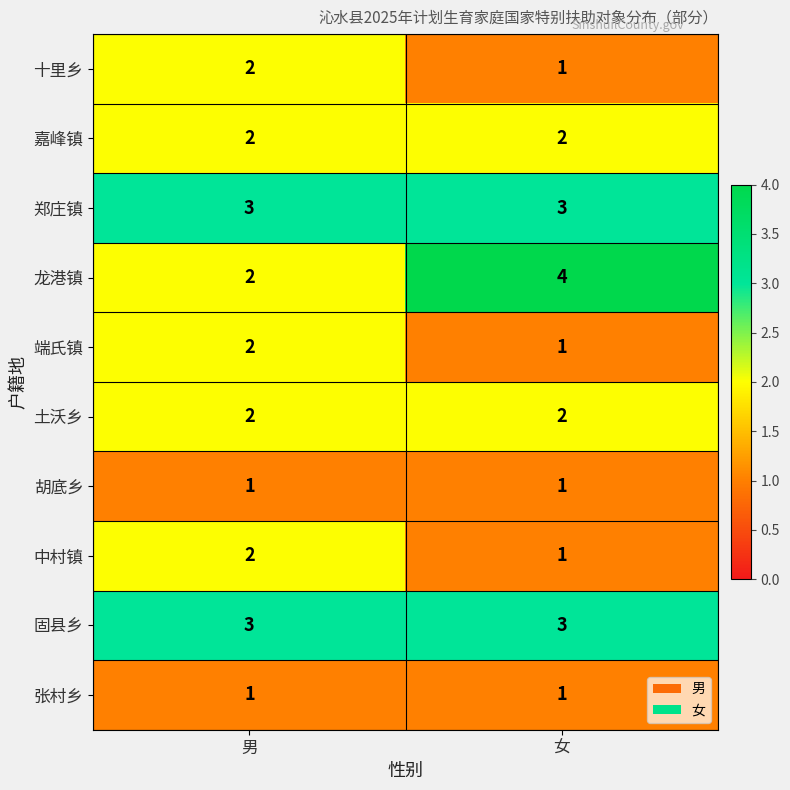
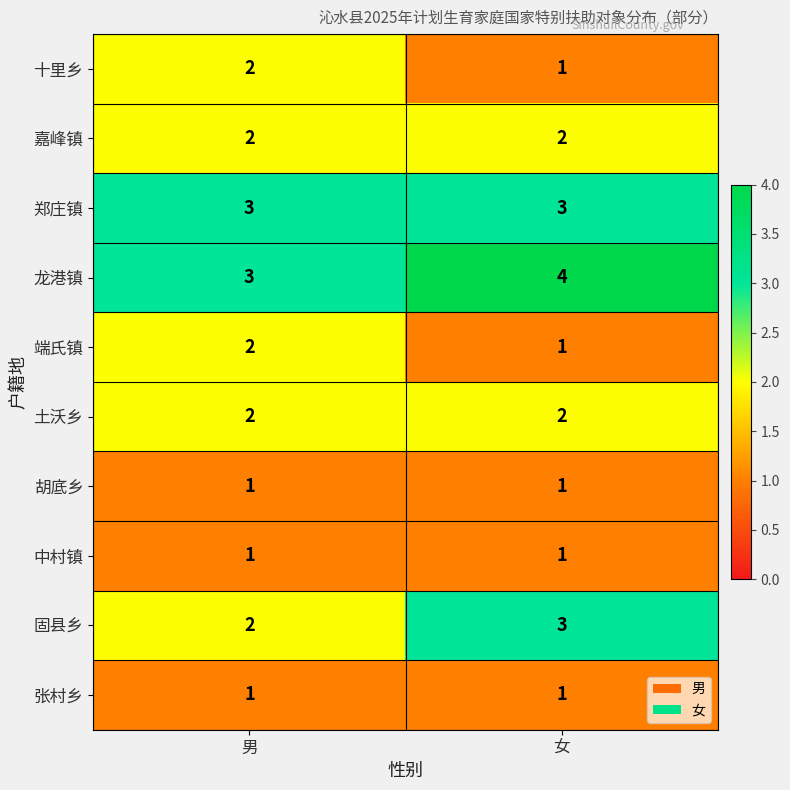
  {
    "十里乡": {
      "男": 2,
      "女": 1
    },
    "嘉峰镇": {
      "男": 2,
      "女": 2
    },
    "郑庄镇": {
      "男": 3,
      "女": 3
    },
    "龙港镇": {
-     "男": 2,
+     "男": 3,
      "女": 4
    },
    "端氏镇": {
      "男": 2,
      "女": 1
    },
    "土沃乡": {
      "男": 2,
      "女": 2
    },
    "胡底乡": {
      "男": 1,
      "女": 1
    },
    "中村镇": {
-     "男": 2,
+     "男": 1,
      "女": 1
    },
    "固县乡": {
-     "男": 3,
+     "男": 2,
      "女": 3
    },
    "张村乡": {
      "男": 1,
      "女": 1
    }
  }
